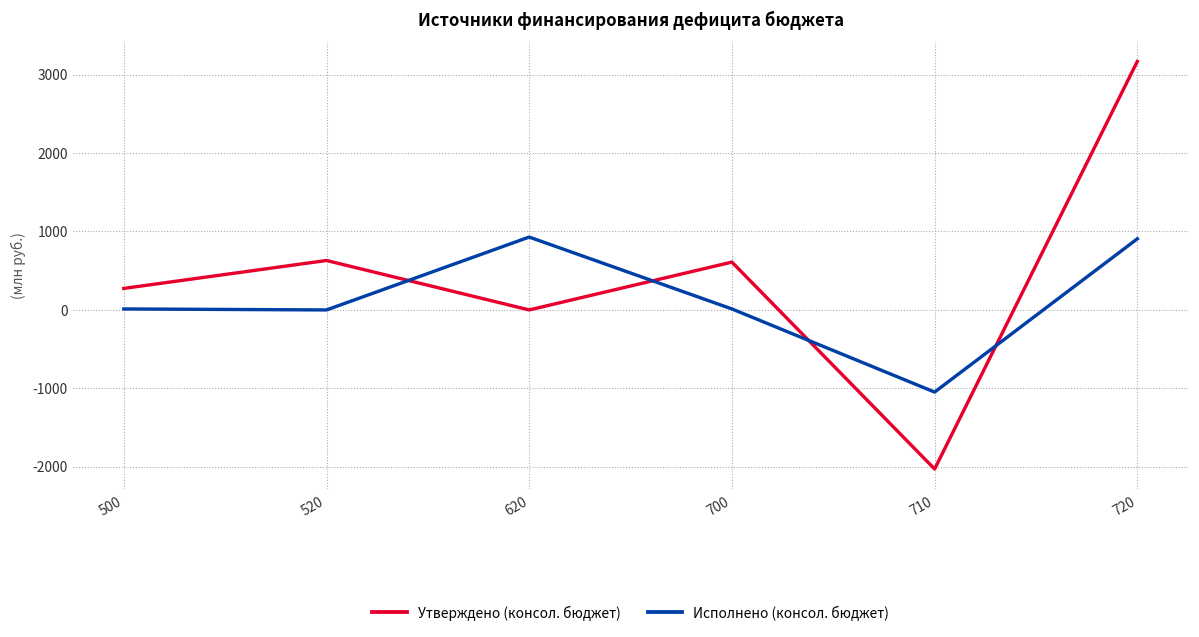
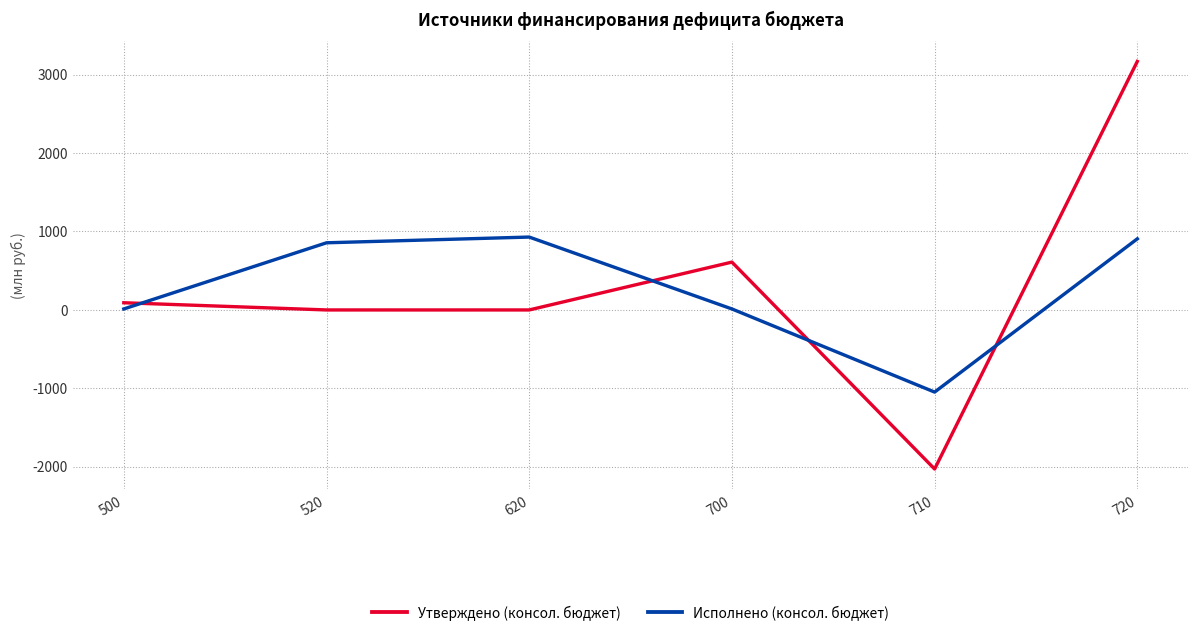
  {
    "Утверждено (консол. бюджет)": {
-     "500": 300,
-     "520": 600,
+     "500": 100,
+     "520": 0,
      "620": 0,
      "700": 600,
      "710": -2000,
      "720": 3200
    },
    "Исполнено (консол. бюджет)": {
      "500": 0,
-     "520": 0,
+     "520": 900,
      "620": 900,
      "700": 0,
      "710": -1000,
      "720": 900
    }
  }
